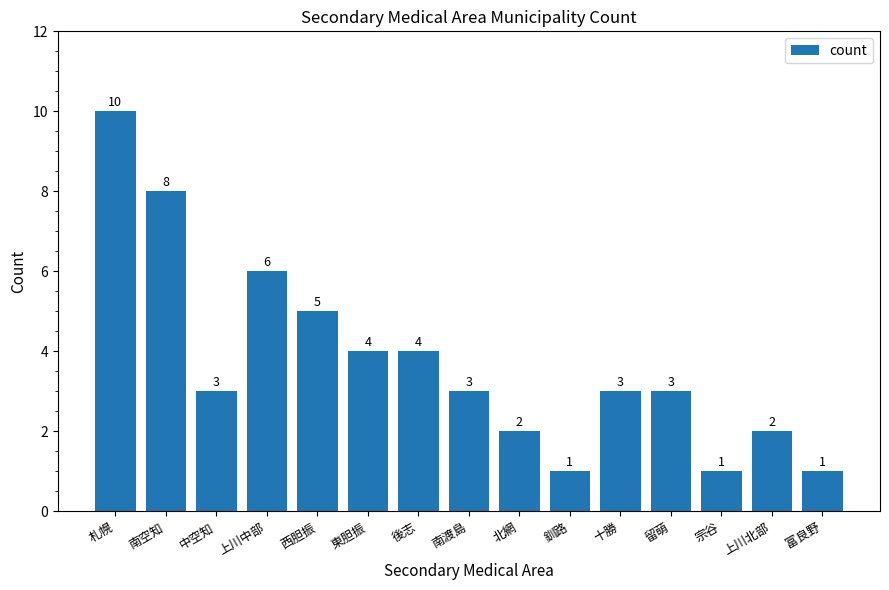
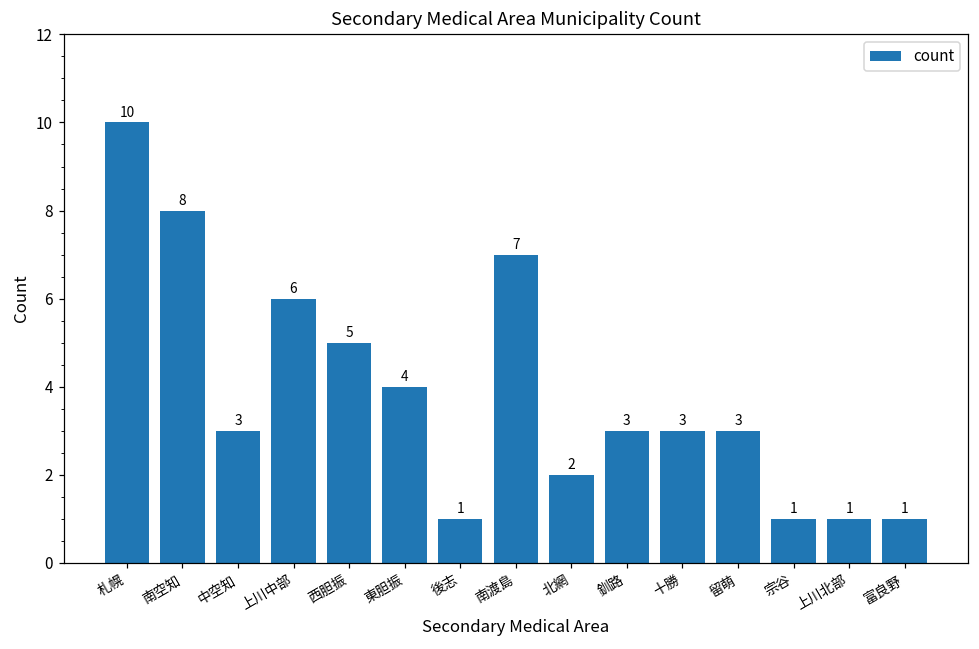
  {
    "札幌": 10,
    "南空知": 8,
    "中空知": 3,
    "上川中部": 6,
    "西胆振": 5,
    "東胆振": 4,
-   "後志": 4,
-   "南渡島": 3,
+   "後志": 1,
+   "南渡島": 7,
    "北網": 2,
-   "釧路": 1,
+   "釧路": 3,
    "十勝": 3,
    "留萌": 3,
    "宗谷": 1,
-   "上川北部": 2,
+   "上川北部": 1,
    "富良野": 1
  }
